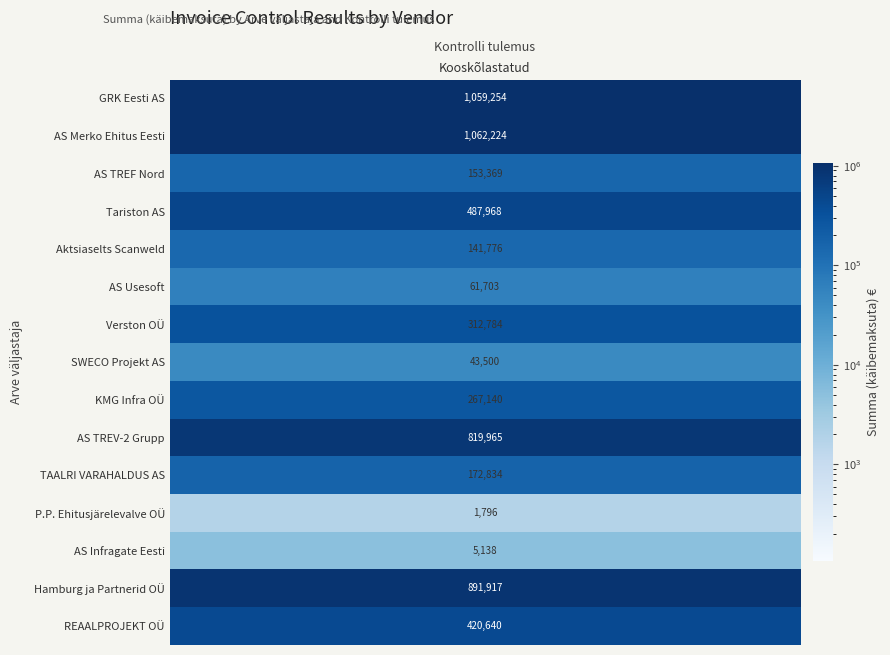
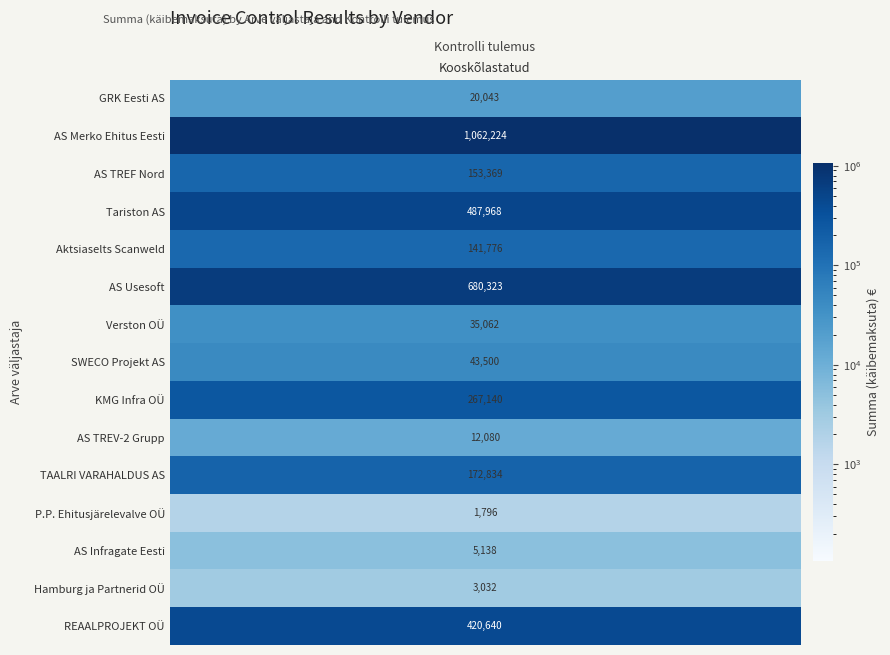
  {
    "GRK Eesti AS": {
-     "Kooskõlastatud": "1,059,254"
+     "Kooskõlastatud": "20,043"
    },
    "AS Merko Ehitus Eesti": {
      "Kooskõlastatud": "1,062,224"
    },
    "AS TREF Nord": {
      "Kooskõlastatud": "153,369"
    },
    "Tariston AS": {
      "Kooskõlastatud": "487,968"
    },
    "Aktsiaselts Scanweld": {
      "Kooskõlastatud": "141,776"
    },
    "AS Usesoft": {
-     "Kooskõlastatud": "61,703"
+     "Kooskõlastatud": "680,323"
    },
    "Verston OÜ": {
-     "Kooskõlastatud": "312,784"
+     "Kooskõlastatud": "35,062"
    },
    "SWECO Projekt AS": {
      "Kooskõlastatud": "43,500"
    },
    "KMG Infra OÜ": {
      "Kooskõlastatud": "267,140"
    },
    "AS TREV-2 Grupp": {
-     "Kooskõlastatud": "819,965"
+     "Kooskõlastatud": "12,080"
    },
    "TAALRI VARAHALDUS AS": {
      "Kooskõlastatud": "172,834"
    },
    "P.P. Ehitusjärelevalve OÜ": {
      "Kooskõlastatud": "1,796"
    },
    "AS Infragate Eesti": {
      "Kooskõlastatud": "5,138"
    },
    "Hamburg ja Partnerid OÜ": {
-     "Kooskõlastatud": "891,917"
+     "Kooskõlastatud": "3,032"
    },
    "REAALPROJEKT OÜ": {
      "Kooskõlastatud": "420,640"
    }
  }
